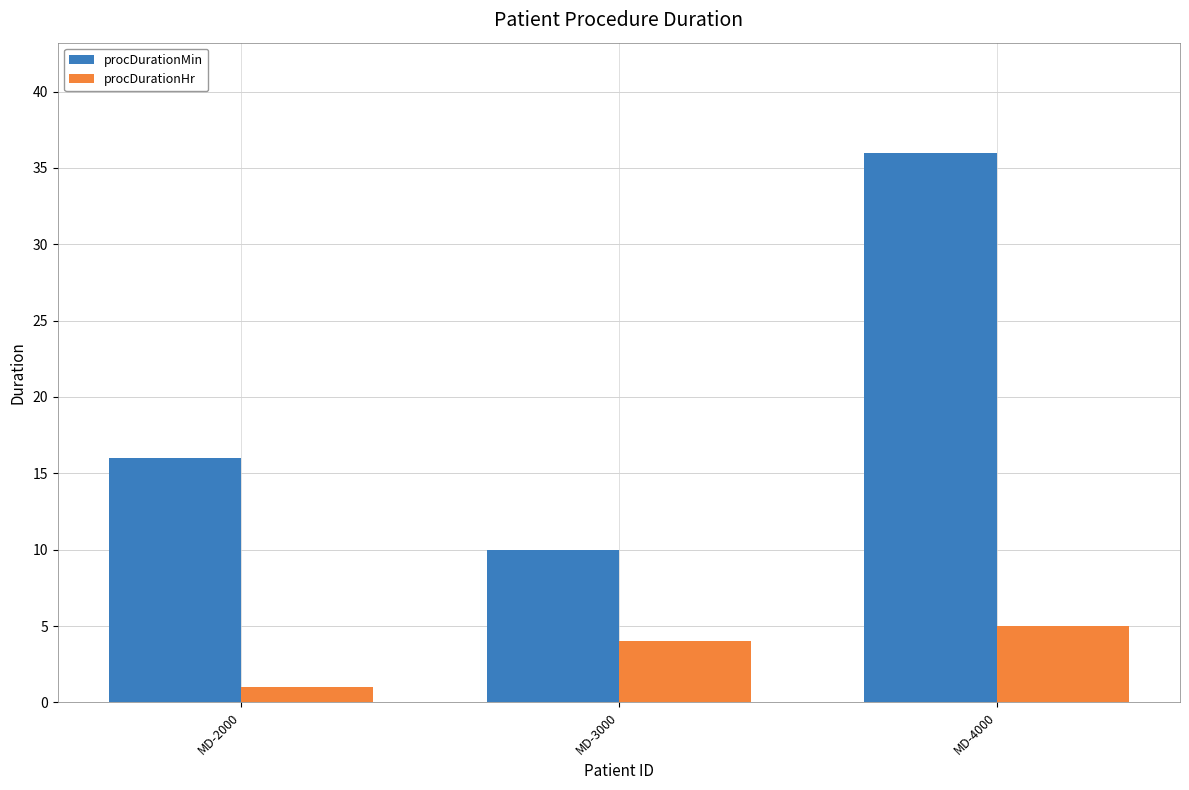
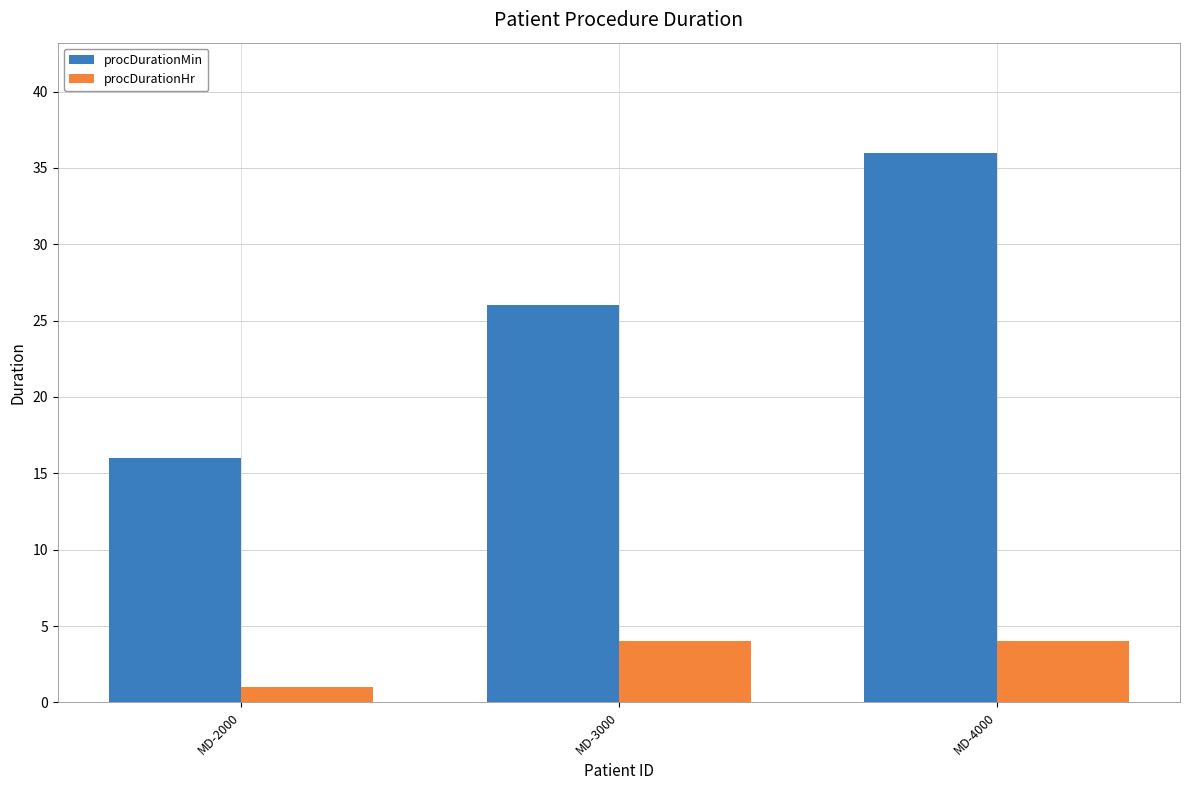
  {
    "procDurationMin": {
      "MD-2000": 16,
-     "MD-3000": 10,
+     "MD-3000": 26,
      "MD-4000": 36
    },
    "procDurationHr": {
      "MD-2000": 1,
      "MD-3000": 4,
-     "MD-4000": 5
+     "MD-4000": 4
    }
  }
